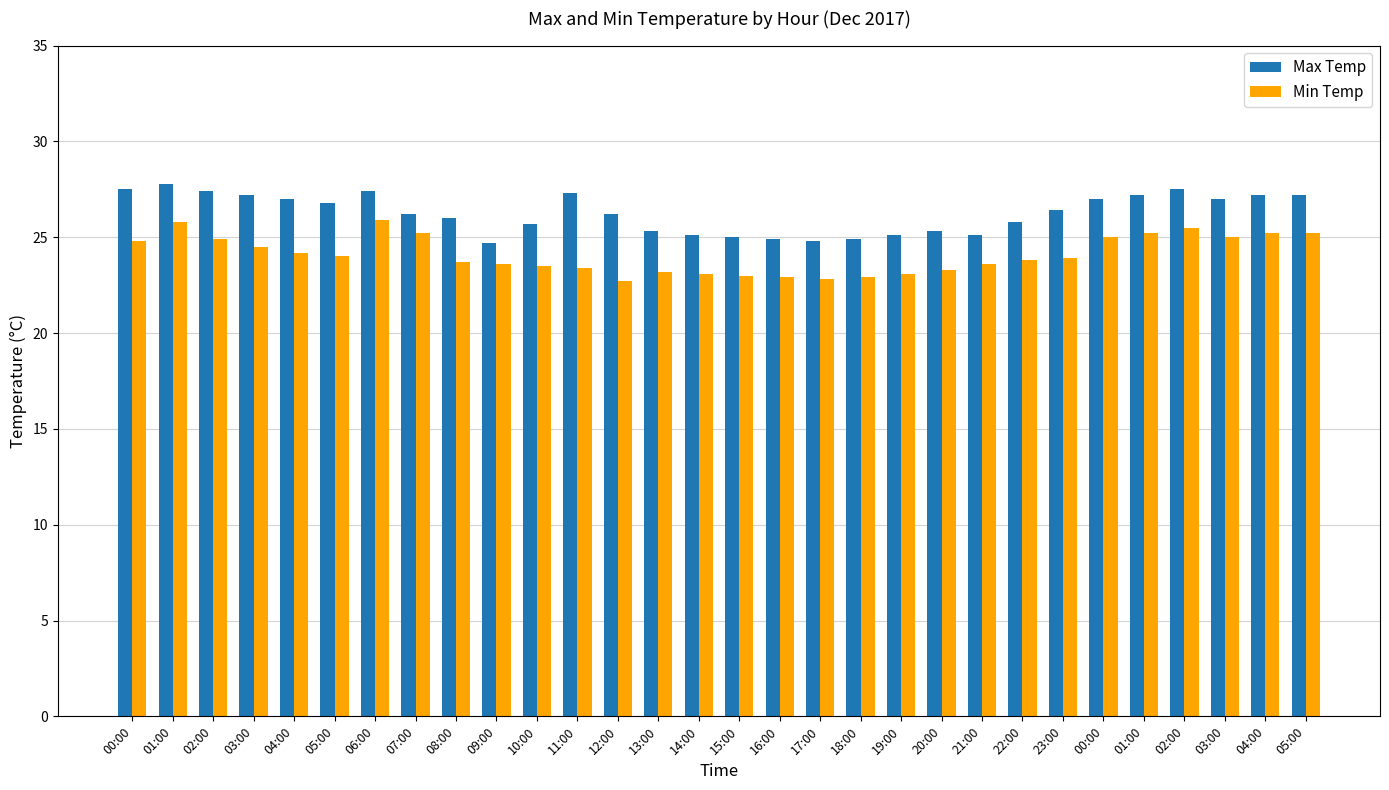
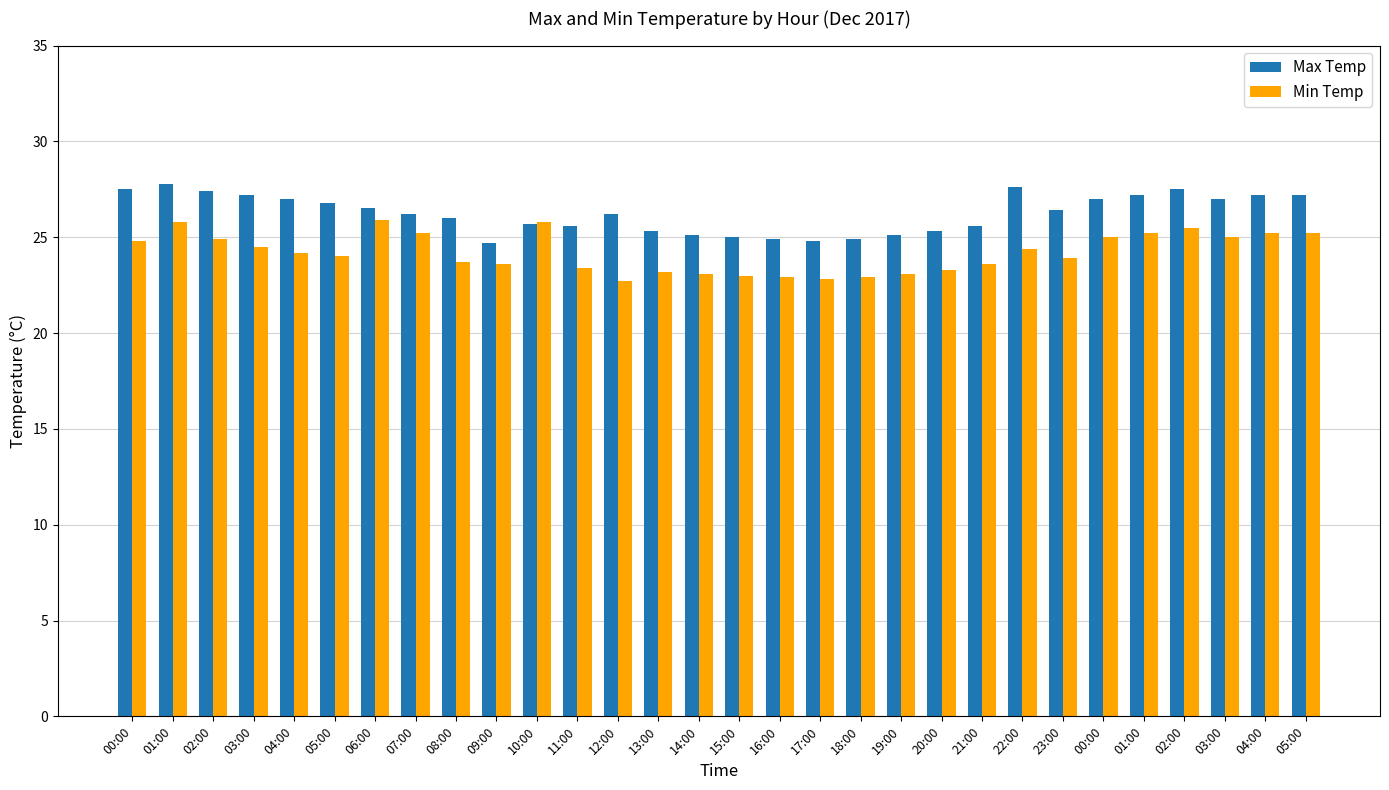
  {
    "Max Temp": {
-     "06:00": 27.4,
+     "06:00": 26.5,
      "07:00": 26.2,
      "08:00": 26.0,
      "09:00": 24.7,
      "10:00": 25.7,
-     "11:00": 27.3,
+     "11:00": 25.6,
      "12:00": 26.2,
      "13:00": 25.3,
      "14:00": 25.1,
      "15:00": 25.0,
      "16:00": 24.9,
      "17:00": 24.8,
      "18:00": 24.9,
      "19:00": 25.1,
      "20:00": 25.3,
-     "21:00": 25.1,
-     "22:00": 25.8,
+     "21:00": 25.6,
+     "22:00": 27.6,
      "23:00": 26.4
    },
    "Min Temp": {
      "06:00": 25.9,
      "07:00": 25.2,
      "08:00": 23.7,
      "09:00": 23.6,
-     "10:00": 23.5,
+     "10:00": 25.8,
      "11:00": 23.4,
      "12:00": 22.7,
      "13:00": 23.2,
      "14:00": 23.1,
      "15:00": 23.0,
      "16:00": 22.9,
      "17:00": 22.8,
      "18:00": 22.9,
      "19:00": 23.1,
      "20:00": 23.3,
      "21:00": 23.6,
-     "22:00": 23.8,
+     "22:00": 24.4,
      "23:00": 23.9
    }
  }
